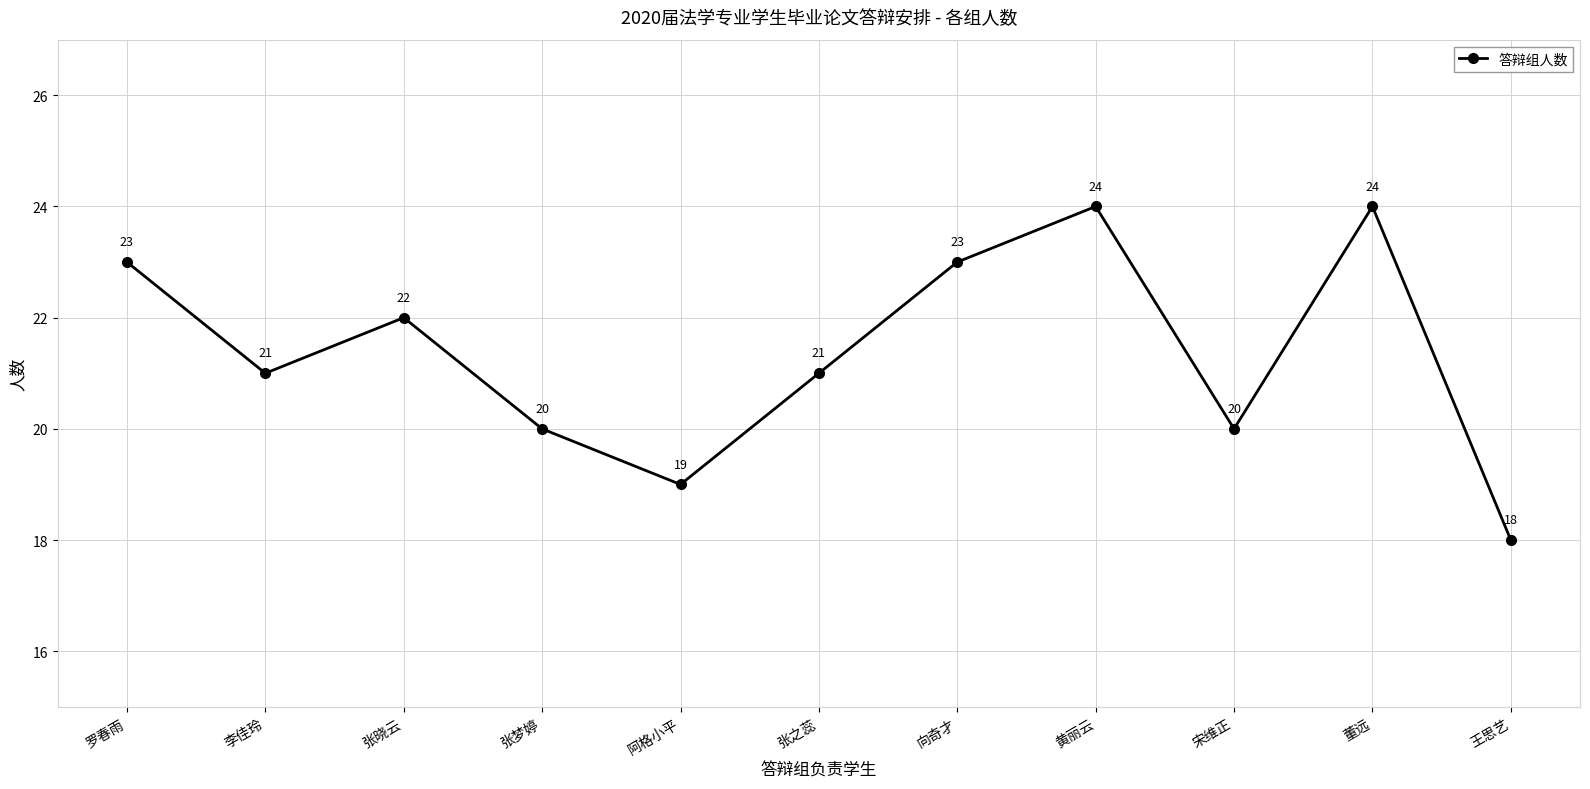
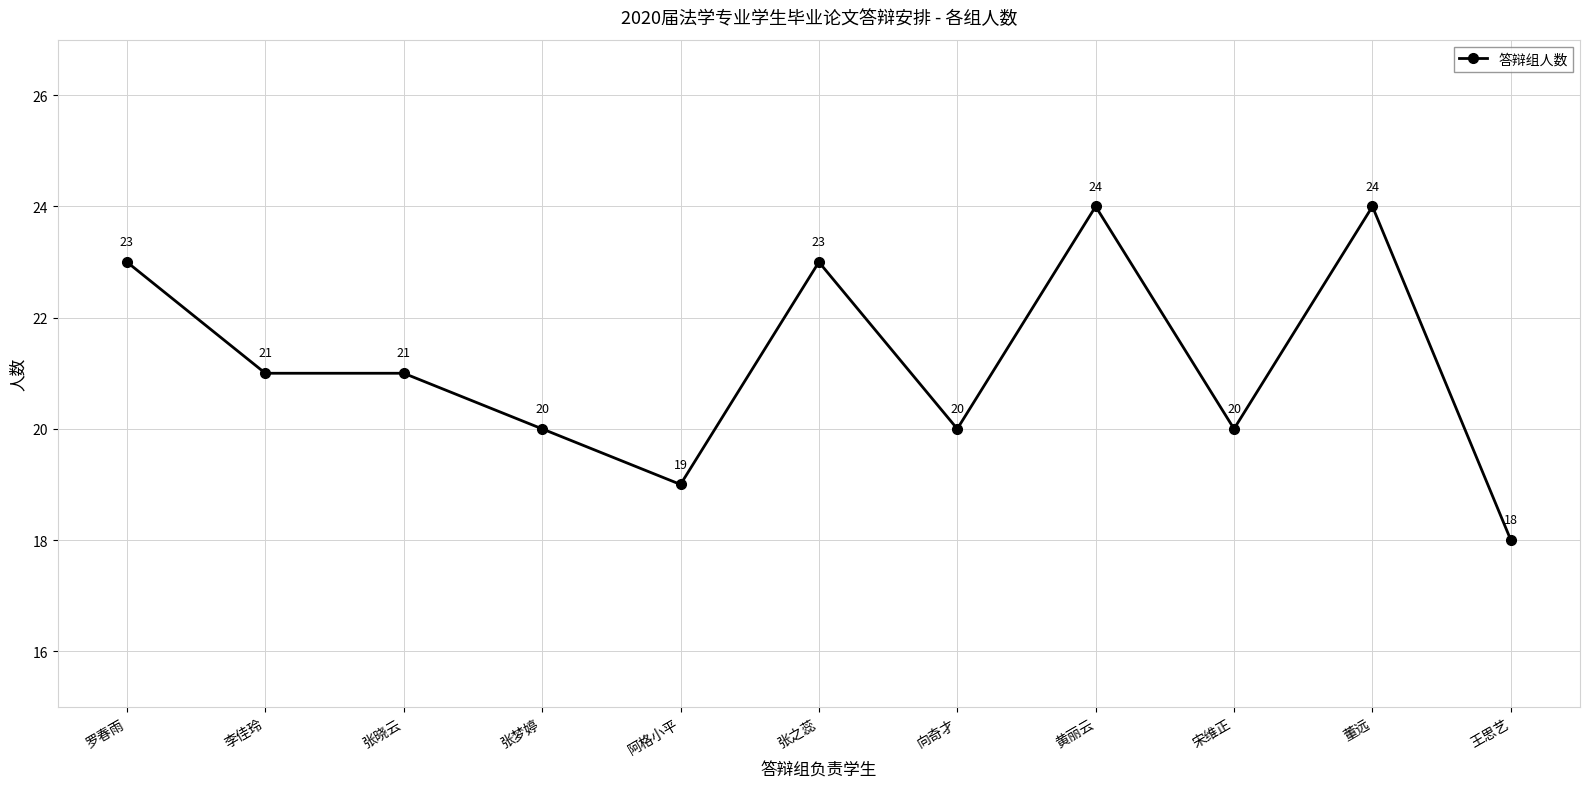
  {
    "罗春雨": 23,
    "李佳玲": 21,
-   "张晓云": 22,
+   "张晓云": 21,
    "张梦婷": 20,
    "阿格小平": 19,
-   "张之蕊": 21,
-   "向奇才": 23,
+   "张之蕊": 23,
+   "向奇才": 20,
    "黄丽云": 24,
    "宋维正": 20,
    "董远": 24,
    "王思艺": 18
  }
